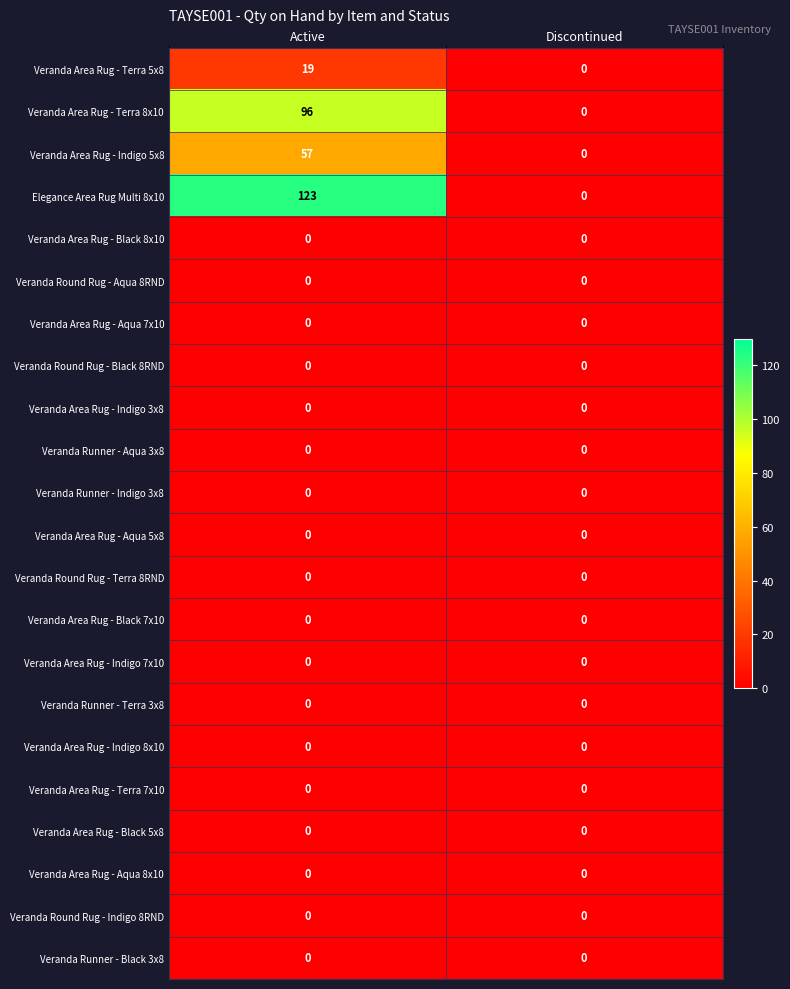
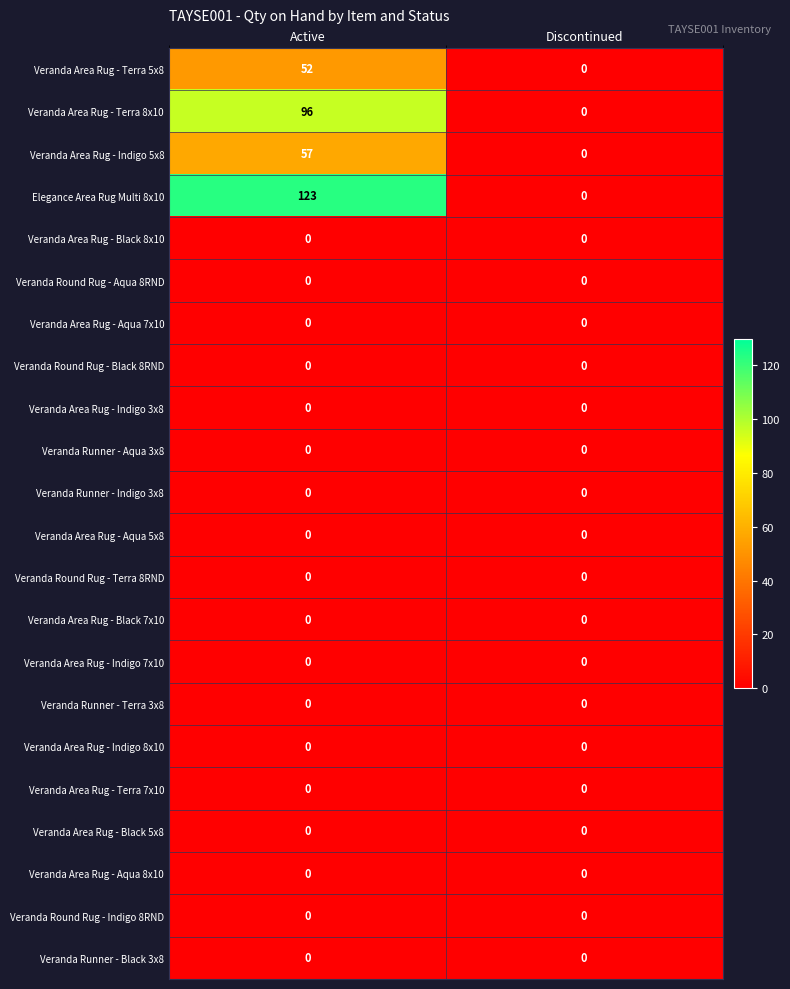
  {
    "Veranda Area Rug - Terra 5x8": {
-     "Active": 19,
+     "Active": 52,
      "Discontinued": 0
    },
    "Veranda Area Rug - Terra 8x10": {
      "Active": 96,
      "Discontinued": 0
    },
    "Veranda Area Rug - Indigo 5x8": {
      "Active": 57,
      "Discontinued": 0
    },
    "Elegance Area Rug Multi 8x10": {
      "Active": 123,
      "Discontinued": 0
    },
    "Veranda Area Rug - Black 8x10": {
      "Active": 0,
      "Discontinued": 0
    },
    "Veranda Round Rug - Aqua 8RND": {
      "Active": 0,
      "Discontinued": 0
    },
    "Veranda Area Rug - Aqua 7x10": {
      "Active": 0,
      "Discontinued": 0
    },
    "Veranda Round Rug - Black 8RND": {
      "Active": 0,
      "Discontinued": 0
    },
    "Veranda Area Rug - Indigo 3x8": {
      "Active": 0,
      "Discontinued": 0
    },
    "Veranda Runner - Aqua 3x8": {
      "Active": 0,
      "Discontinued": 0
    },
    "Veranda Runner - Indigo 3x8": {
      "Active": 0,
      "Discontinued": 0
    },
    "Veranda Area Rug - Aqua 5x8": {
      "Active": 0,
      "Discontinued": 0
    },
    "Veranda Round Rug - Terra 8RND": {
      "Active": 0,
      "Discontinued": 0
    },
    "Veranda Area Rug - Black 7x10": {
      "Active": 0,
      "Discontinued": 0
    },
    "Veranda Area Rug - Indigo 7x10": {
      "Active": 0,
      "Discontinued": 0
    },
    "Veranda Runner - Terra 3x8": {
      "Active": 0,
      "Discontinued": 0
    },
    "Veranda Area Rug - Indigo 8x10": {
      "Active": 0,
      "Discontinued": 0
    },
    "Veranda Area Rug - Terra 7x10": {
      "Active": 0,
      "Discontinued": 0
    },
    "Veranda Area Rug - Black 5x8": {
      "Active": 0,
      "Discontinued": 0
    },
    "Veranda Area Rug - Aqua 8x10": {
      "Active": 0,
      "Discontinued": 0
    },
    "Veranda Round Rug - Indigo 8RND": {
      "Active": 0,
      "Discontinued": 0
    },
    "Veranda Runner - Black 3x8": {
      "Active": 0,
      "Discontinued": 0
    }
  }
